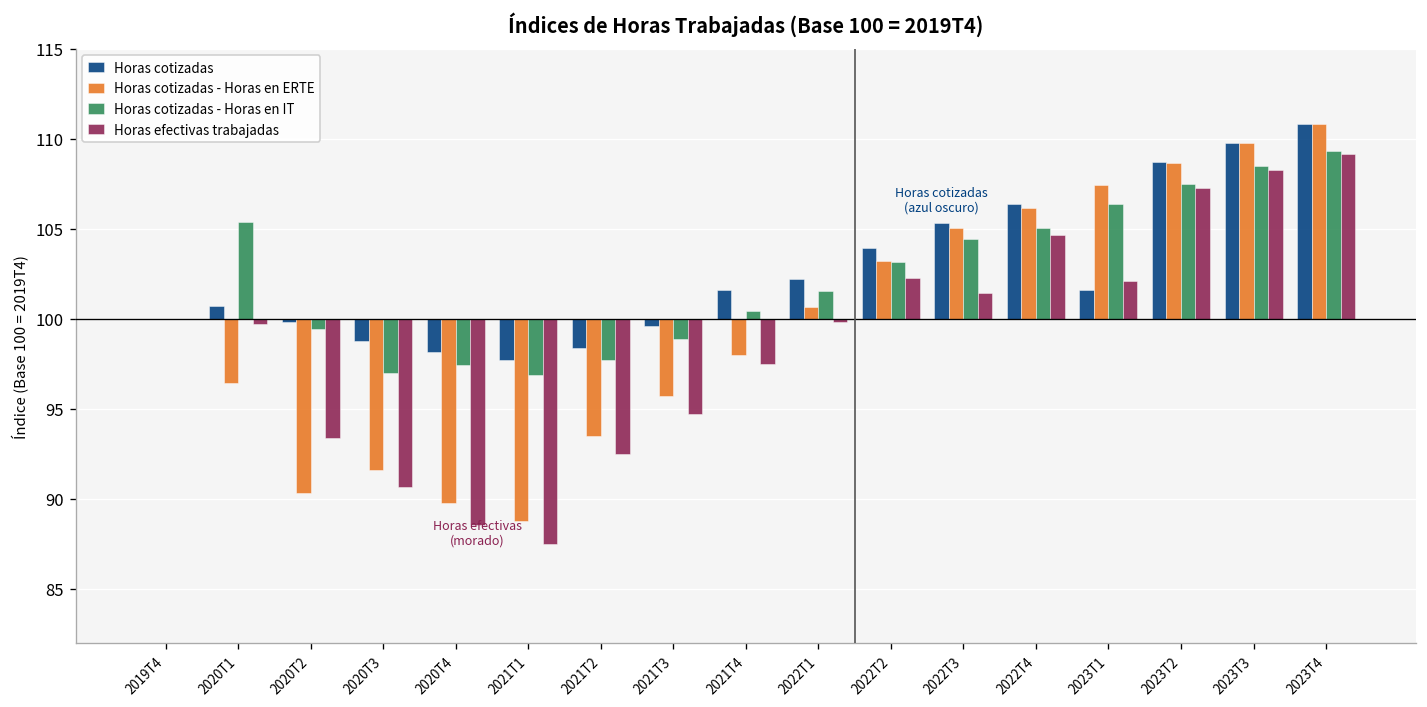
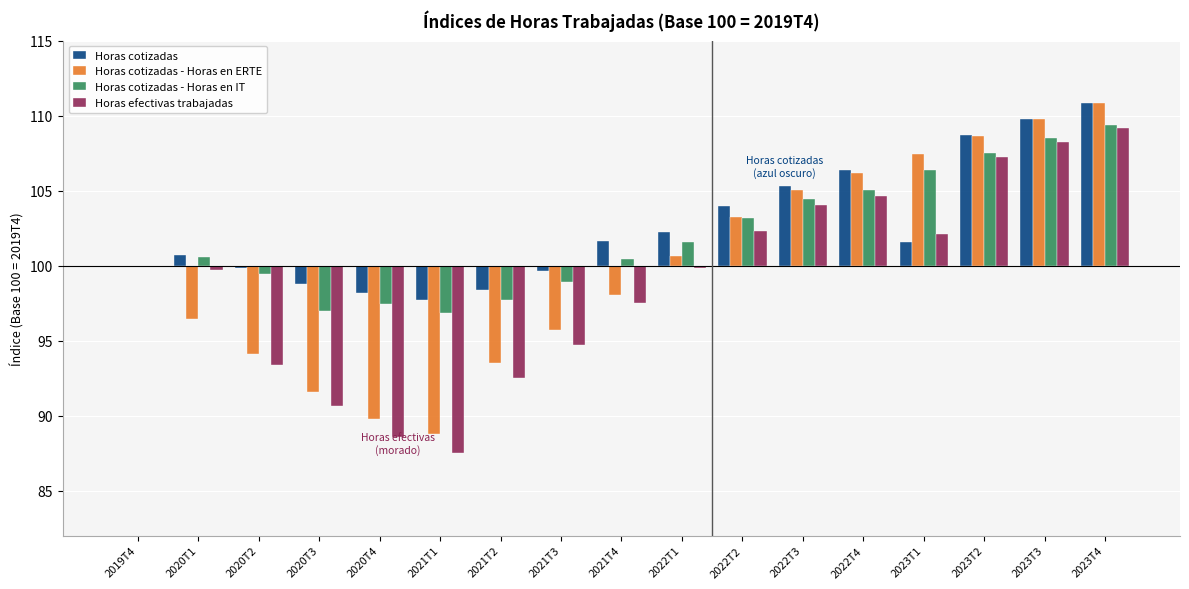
  {
    "Horas cotizadas": {
      "2020T1": 100.7,
      "2020T2": 99.8,
      "2020T3": 98.8,
      "2020T4": 98.1,
      "2021T1": 97.7,
      "2021T2": 98.4,
      "2021T3": 99.6,
      "2021T4": 101.6,
      "2022T1": 102.2,
      "2022T2": 103.9,
      "2022T3": 105.3,
      "2022T4": 106.4,
      "2023T1": 101.6,
      "2023T2": 108.7,
      "2023T3": 109.8,
      "2023T4": 110.8
    },
    "Horas cotizadas - Horas en ERTE": {
      "2020T1": 96.5,
-     "2020T2": 90.3,
+     "2020T2": 94.1,
      "2020T3": 91.6,
      "2020T4": 89.7,
      "2021T1": 88.8,
      "2021T2": 93.5,
      "2021T3": 95.7,
      "2021T4": 98.0,
      "2022T1": 100.6,
      "2022T2": 103.2,
      "2022T3": 105.0,
      "2022T4": 106.2,
      "2023T1": 107.4,
      "2023T2": 108.6,
      "2023T3": 109.8,
      "2023T4": 110.8
    },
    "Horas cotizadas - Horas en IT": {
-     "2020T1": 105.4,
+     "2020T1": 100.6,
      "2020T2": 99.4,
      "2020T3": 97.0,
      "2020T4": 97.4,
      "2021T1": 96.9,
      "2021T2": 97.7,
      "2021T3": 98.9,
      "2021T4": 100.5,
      "2022T1": 101.6,
      "2022T2": 103.2,
      "2022T3": 104.4,
      "2022T4": 105.0,
      "2023T1": 106.4,
      "2023T2": 107.5,
      "2023T3": 108.5,
      "2023T4": 109.3
    },
    "Horas efectivas trabajadas": {
      "2020T1": 99.7,
      "2020T2": 93.4,
      "2020T3": 90.7,
      "2020T4": 88.6,
      "2021T1": 87.5,
      "2021T2": 92.5,
      "2021T3": 94.7,
      "2021T4": 97.5,
      "2022T1": 99.8,
      "2022T2": 102.3,
-     "2022T3": 101.4,
+     "2022T3": 104.0,
      "2022T4": 104.7,
      "2023T1": 102.1,
      "2023T2": 107.3,
      "2023T3": 108.3,
      "2023T4": 109.1
    }
  }
